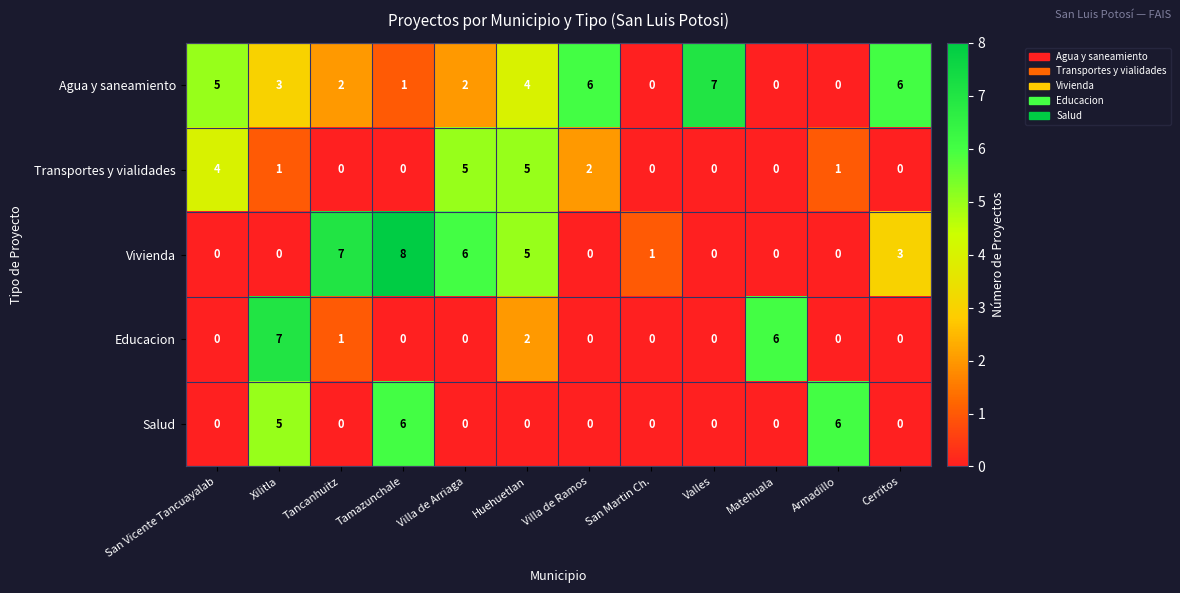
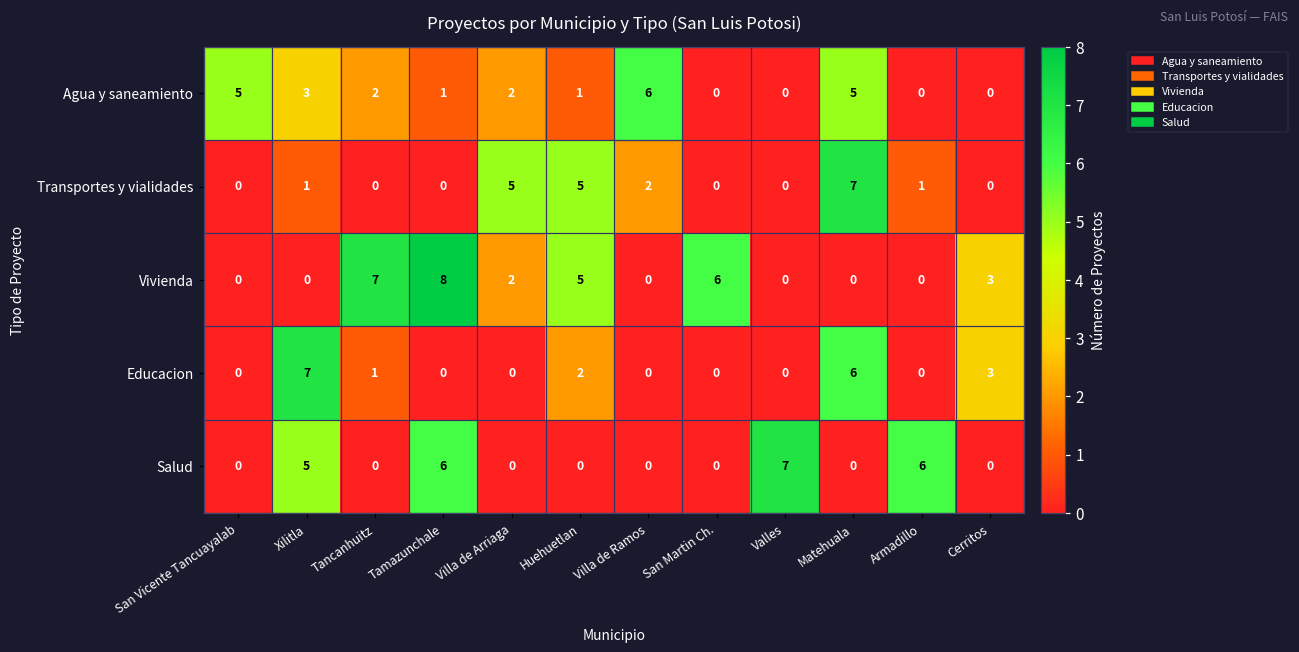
  {
    "Agua y saneamiento": {
      "San Vicente Tancuayalab": 5,
      "Xilitla": 3,
      "Tancanhuitz": 2,
      "Tamazunchale": 1,
      "Villa de Arriaga": 2,
-     "Huehuetlan": 4,
+     "Huehuetlan": 1,
      "Villa de Ramos": 6,
      "San Martin Ch.": 0,
-     "Valles": 7,
-     "Matehuala": 0,
+     "Valles": 0,
+     "Matehuala": 5,
      "Armadillo": 0,
-     "Cerritos": 6
+     "Cerritos": 0
    },
    "Transportes y vialidades": {
-     "San Vicente Tancuayalab": 4,
+     "San Vicente Tancuayalab": 0,
      "Xilitla": 1,
      "Tancanhuitz": 0,
      "Tamazunchale": 0,
      "Villa de Arriaga": 5,
      "Huehuetlan": 5,
      "Villa de Ramos": 2,
      "San Martin Ch.": 0,
      "Valles": 0,
-     "Matehuala": 0,
+     "Matehuala": 7,
      "Armadillo": 1,
      "Cerritos": 0
    },
    "Vivienda": {
      "San Vicente Tancuayalab": 0,
      "Xilitla": 0,
      "Tancanhuitz": 7,
      "Tamazunchale": 8,
-     "Villa de Arriaga": 6,
+     "Villa de Arriaga": 2,
      "Huehuetlan": 5,
      "Villa de Ramos": 0,
-     "San Martin Ch.": 1,
+     "San Martin Ch.": 6,
      "Valles": 0,
      "Matehuala": 0,
      "Armadillo": 0,
      "Cerritos": 3
    },
    "Educacion": {
      "San Vicente Tancuayalab": 0,
      "Xilitla": 7,
      "Tancanhuitz": 1,
      "Tamazunchale": 0,
      "Villa de Arriaga": 0,
      "Huehuetlan": 2,
      "Villa de Ramos": 0,
      "San Martin Ch.": 0,
      "Valles": 0,
      "Matehuala": 6,
      "Armadillo": 0,
-     "Cerritos": 0
+     "Cerritos": 3
    },
    "Salud": {
      "San Vicente Tancuayalab": 0,
      "Xilitla": 5,
      "Tancanhuitz": 0,
      "Tamazunchale": 6,
      "Villa de Arriaga": 0,
      "Huehuetlan": 0,
      "Villa de Ramos": 0,
      "San Martin Ch.": 0,
-     "Valles": 0,
+     "Valles": 7,
      "Matehuala": 0,
      "Armadillo": 6,
      "Cerritos": 0
    }
  }
